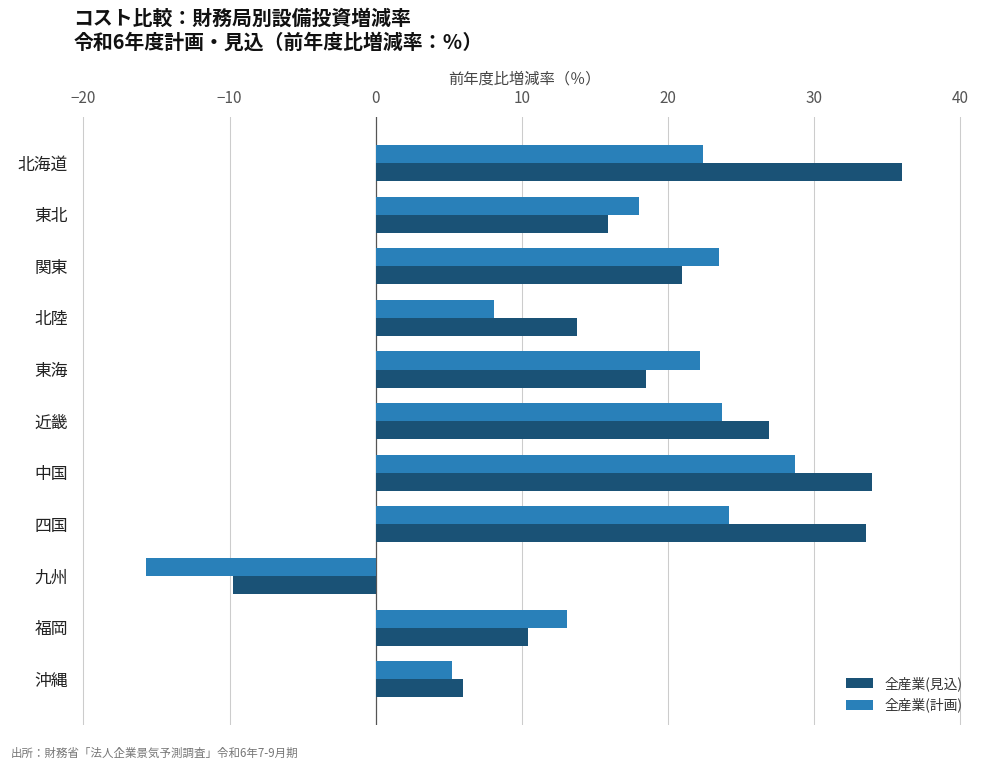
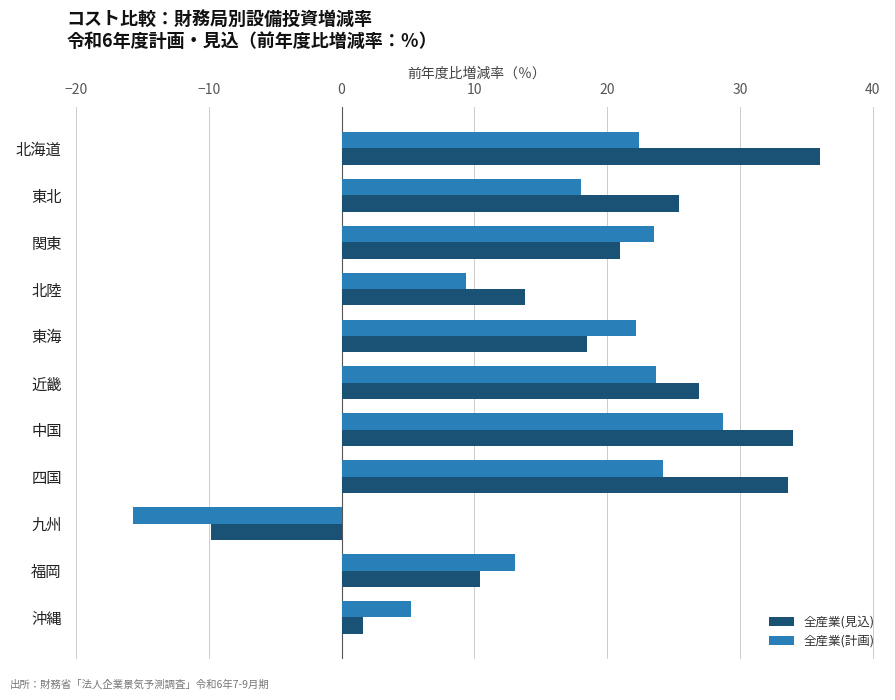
  {
    "全産業(見込)": {
      "北海道": 36.0,
-     "東北": 15.9,
+     "東北": 25.4,
      "関東": 21.0,
      "北陸": 13.8,
      "東海": 18.5,
      "近畿": 26.9,
      "中国": 34.0,
      "四国": 33.6,
      "九州": -9.8,
      "福岡": 10.4,
-     "沖縄": 6.0
+     "沖縄": 1.6
    },
    "全産業(計画)": {
      "北海道": 22.4,
      "東北": 18.0,
      "関東": 23.5,
-     "北陸": 8.1,
+     "北陸": 9.4,
      "東海": 22.2,
      "近畿": 23.7,
      "中国": 28.7,
      "四国": 24.2,
      "九州": -15.7,
      "福岡": 13.1,
      "沖縄": 5.2
    }
  }
